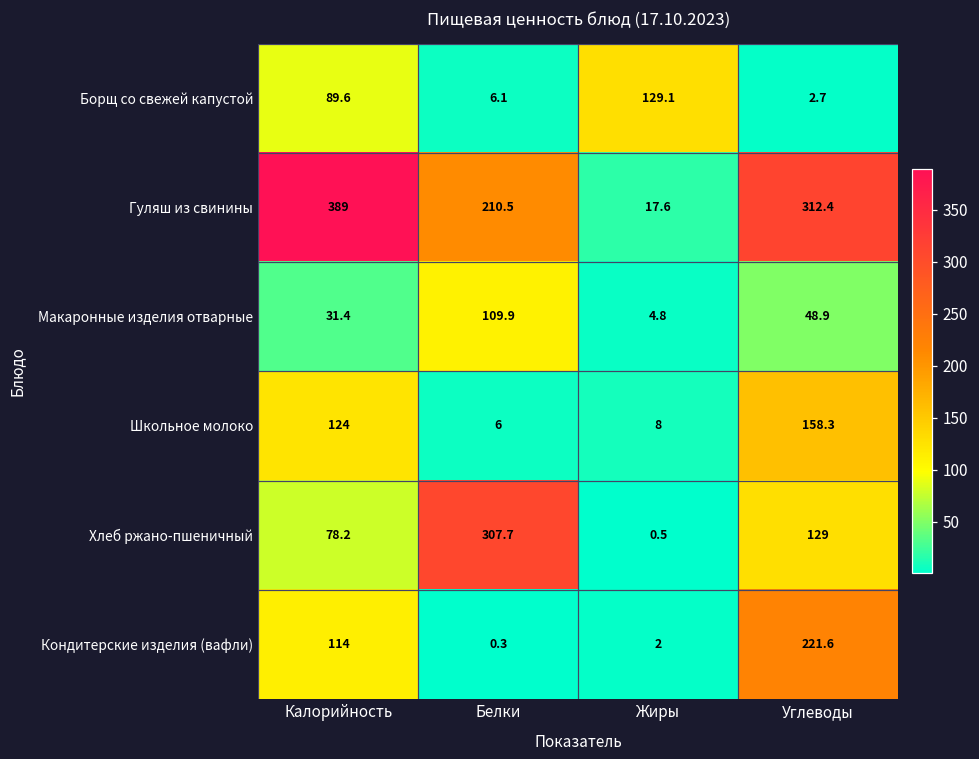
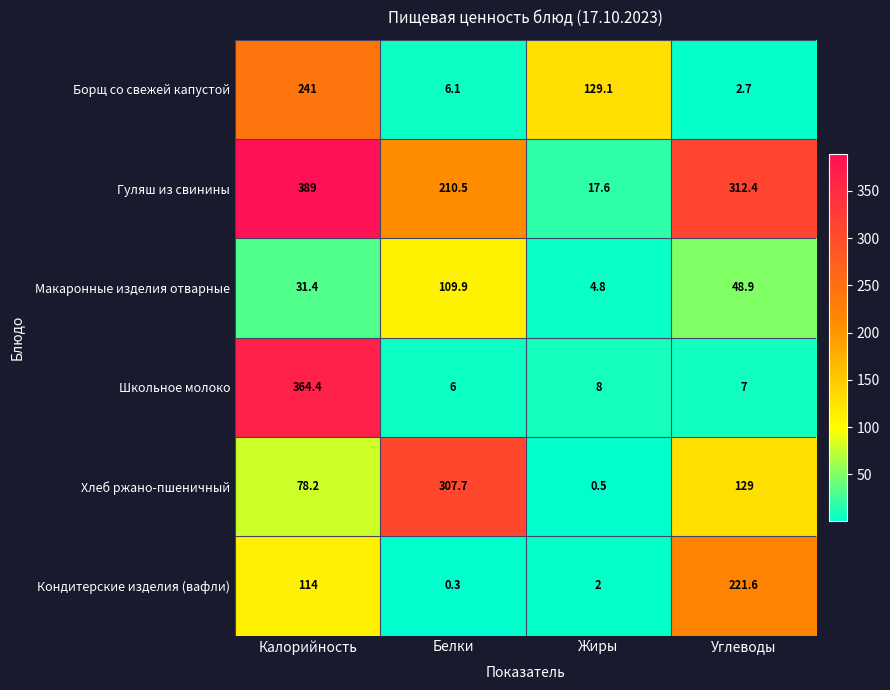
  {
    "Борщ со свежей капустой": {
-     "Калорийность": 89.6,
+     "Калорийность": 241,
      "Белки": 6.1,
      "Жиры": 129.1,
      "Углеводы": 2.7
    },
    "Гуляш из свинины": {
      "Калорийность": 389,
      "Белки": 210.5,
      "Жиры": 17.6,
      "Углеводы": 312.4
    },
    "Макаронные изделия отварные": {
      "Калорийность": 31.4,
      "Белки": 109.9,
      "Жиры": 4.8,
      "Углеводы": 48.9
    },
    "Школьное молоко": {
-     "Калорийность": 124,
+     "Калорийность": 364.4,
      "Белки": 6,
      "Жиры": 8,
-     "Углеводы": 158.3
+     "Углеводы": 7
    },
    "Хлеб ржано-пшеничный": {
      "Калорийность": 78.2,
      "Белки": 307.7,
      "Жиры": 0.5,
      "Углеводы": 129
    },
    "Кондитерские изделия (вафли)": {
      "Калорийность": 114,
      "Белки": 0.3,
      "Жиры": 2,
      "Углеводы": 221.6
    }
  }
